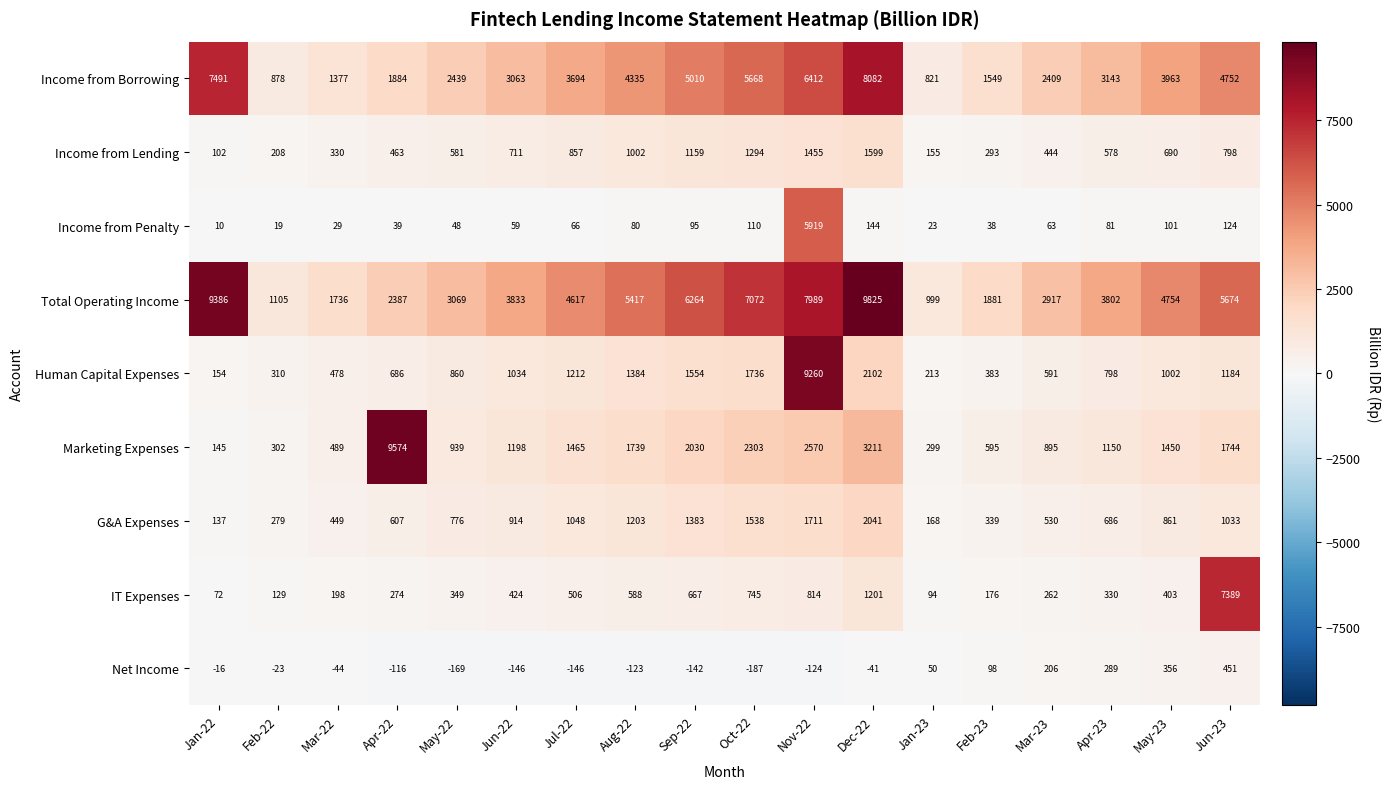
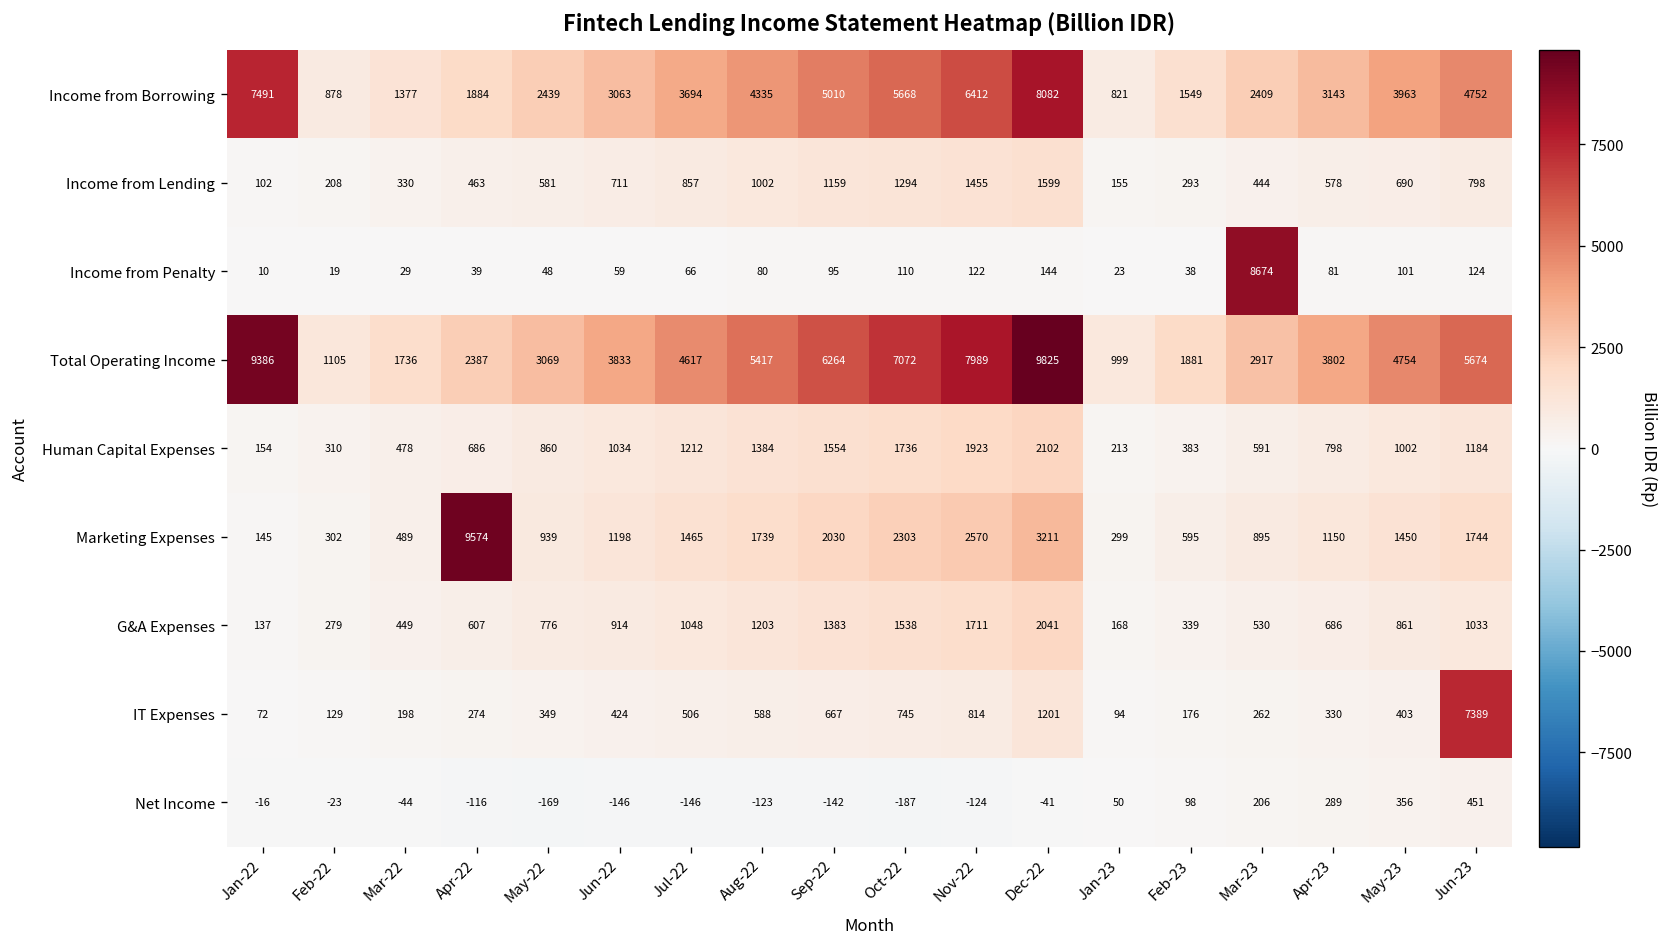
  {
    "Income from Borrowing": {
      "Jan-22": 7491,
      "Feb-22": 878,
      "Mar-22": 1377,
      "Apr-22": 1884,
      "May-22": 2439,
      "Jun-22": 3063,
      "Jul-22": 3694,
      "Aug-22": 4335,
      "Sep-22": 5010,
      "Oct-22": 5668,
      "Nov-22": 6412,
      "Dec-22": 8082,
      "Jan-23": 821,
      "Feb-23": 1549,
      "Mar-23": 2409,
      "Apr-23": 3143,
      "May-23": 3963,
      "Jun-23": 4752
    },
    "Income from Lending": {
      "Jan-22": 102,
      "Feb-22": 208,
      "Mar-22": 330,
      "Apr-22": 463,
      "May-22": 581,
      "Jun-22": 711,
      "Jul-22": 857,
      "Aug-22": 1002,
      "Sep-22": 1159,
      "Oct-22": 1294,
      "Nov-22": 1455,
      "Dec-22": 1599,
      "Jan-23": 155,
      "Feb-23": 293,
      "Mar-23": 444,
      "Apr-23": 578,
      "May-23": 690,
      "Jun-23": 798
    },
    "Income from Penalty": {
      "Jan-22": 10,
      "Feb-22": 19,
      "Mar-22": 29,
      "Apr-22": 39,
      "May-22": 48,
      "Jun-22": 59,
      "Jul-22": 66,
      "Aug-22": 80,
      "Sep-22": 95,
      "Oct-22": 110,
-     "Nov-22": 5919,
+     "Nov-22": 122,
      "Dec-22": 144,
      "Jan-23": 23,
      "Feb-23": 38,
-     "Mar-23": 63,
+     "Mar-23": 8674,
      "Apr-23": 81,
      "May-23": 101,
      "Jun-23": 124
    },
    "Total Operating Income": {
      "Jan-22": 9386,
      "Feb-22": 1105,
      "Mar-22": 1736,
      "Apr-22": 2387,
      "May-22": 3069,
      "Jun-22": 3833,
      "Jul-22": 4617,
      "Aug-22": 5417,
      "Sep-22": 6264,
      "Oct-22": 7072,
      "Nov-22": 7989,
      "Dec-22": 9825,
      "Jan-23": 999,
      "Feb-23": 1881,
      "Mar-23": 2917,
      "Apr-23": 3802,
      "May-23": 4754,
      "Jun-23": 5674
    },
    "Human Capital Expenses": {
      "Jan-22": 154,
      "Feb-22": 310,
      "Mar-22": 478,
      "Apr-22": 686,
      "May-22": 860,
      "Jun-22": 1034,
      "Jul-22": 1212,
      "Aug-22": 1384,
      "Sep-22": 1554,
      "Oct-22": 1736,
-     "Nov-22": 9260,
+     "Nov-22": 1923,
      "Dec-22": 2102,
      "Jan-23": 213,
      "Feb-23": 383,
      "Mar-23": 591,
      "Apr-23": 798,
      "May-23": 1002,
      "Jun-23": 1184
    },
    "Marketing Expenses": {
      "Jan-22": 145,
      "Feb-22": 302,
      "Mar-22": 489,
      "Apr-22": 9574,
      "May-22": 939,
      "Jun-22": 1198,
      "Jul-22": 1465,
      "Aug-22": 1739,
      "Sep-22": 2030,
      "Oct-22": 2303,
      "Nov-22": 2570,
      "Dec-22": 3211,
      "Jan-23": 299,
      "Feb-23": 595,
      "Mar-23": 895,
      "Apr-23": 1150,
      "May-23": 1450,
      "Jun-23": 1744
    },
    "G&A Expenses": {
      "Jan-22": 137,
      "Feb-22": 279,
      "Mar-22": 449,
      "Apr-22": 607,
      "May-22": 776,
      "Jun-22": 914,
      "Jul-22": 1048,
      "Aug-22": 1203,
      "Sep-22": 1383,
      "Oct-22": 1538,
      "Nov-22": 1711,
      "Dec-22": 2041,
      "Jan-23": 168,
      "Feb-23": 339,
      "Mar-23": 530,
      "Apr-23": 686,
      "May-23": 861,
      "Jun-23": 1033
    },
    "IT Expenses": {
      "Jan-22": 72,
      "Feb-22": 129,
      "Mar-22": 198,
      "Apr-22": 274,
      "May-22": 349,
      "Jun-22": 424,
      "Jul-22": 506,
      "Aug-22": 588,
      "Sep-22": 667,
      "Oct-22": 745,
      "Nov-22": 814,
      "Dec-22": 1201,
      "Jan-23": 94,
      "Feb-23": 176,
      "Mar-23": 262,
      "Apr-23": 330,
      "May-23": 403,
      "Jun-23": 7389
    },
    "Net Income": {
      "Jan-22": -16,
      "Feb-22": -23,
      "Mar-22": -44,
      "Apr-22": -116,
      "May-22": -169,
      "Jun-22": -146,
      "Jul-22": -146,
      "Aug-22": -123,
      "Sep-22": -142,
      "Oct-22": -187,
      "Nov-22": -124,
      "Dec-22": -41,
      "Jan-23": 50,
      "Feb-23": 98,
      "Mar-23": 206,
      "Apr-23": 289,
      "May-23": 356,
      "Jun-23": 451
    }
  }
